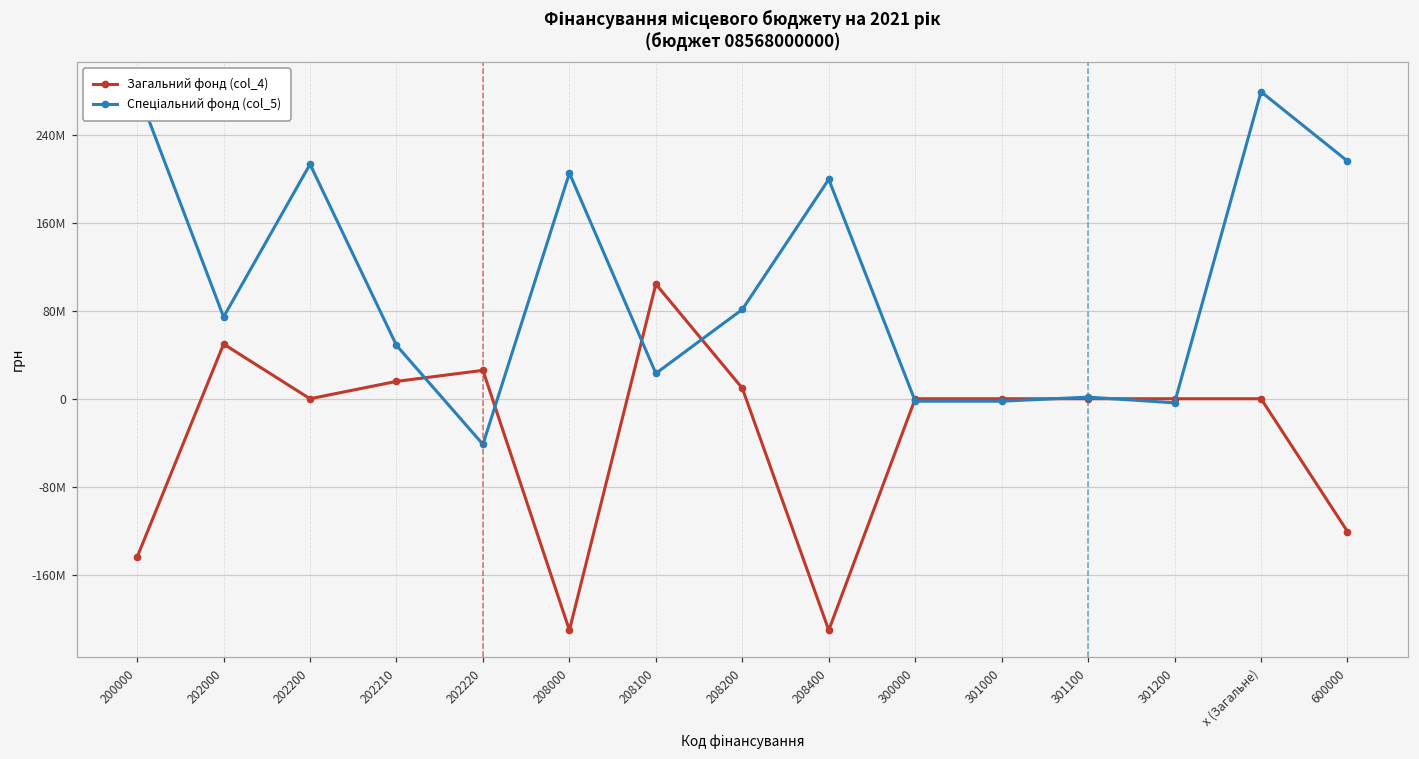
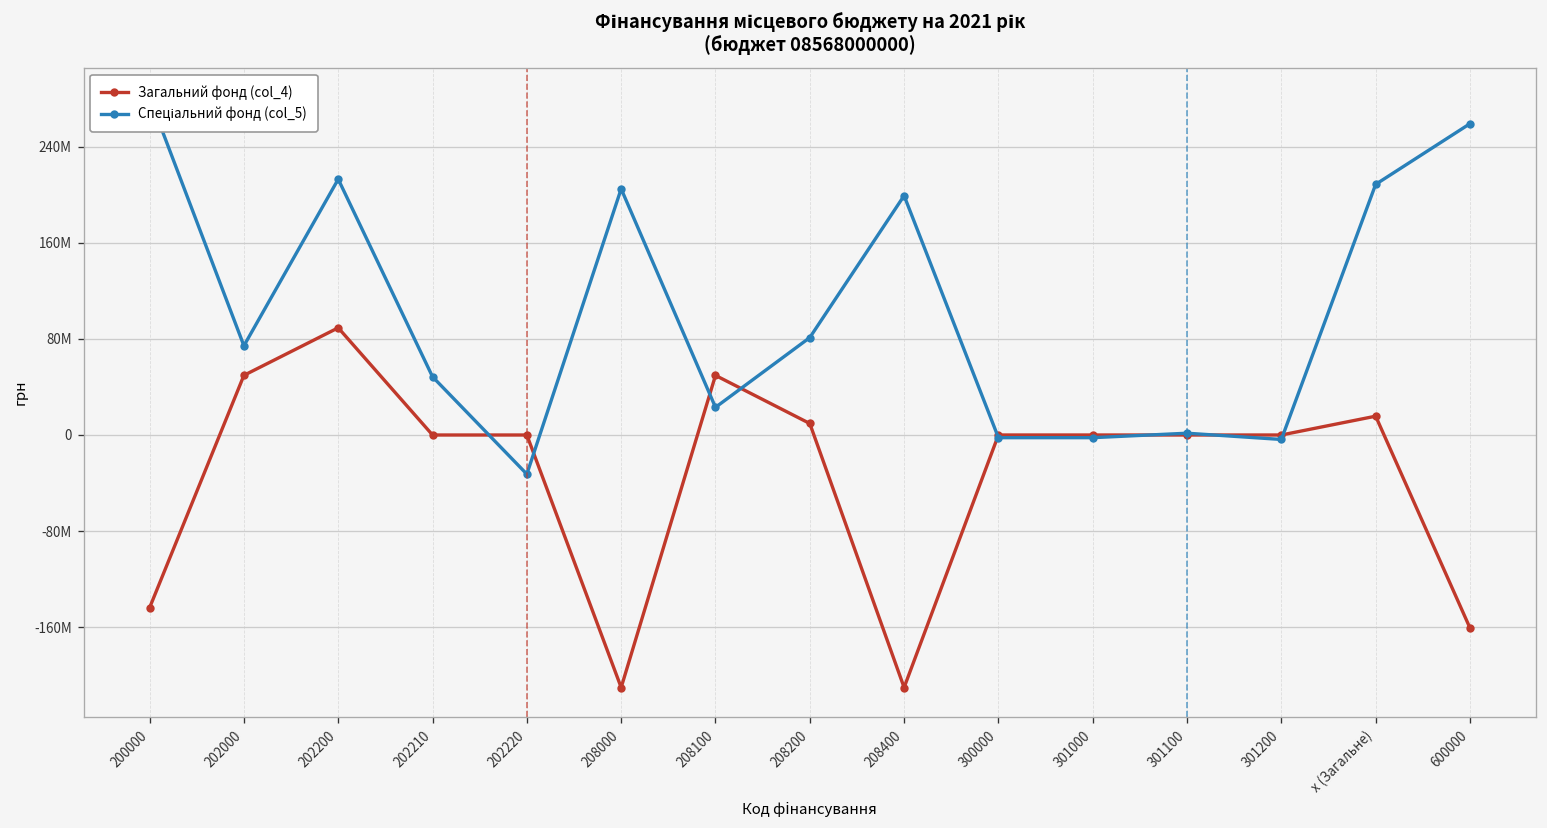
  {
    "Загальний фонд (col_4)": {
      "200000": -144000000,
      "202000": 50000000,
-     "202200": 0,
-     "202210": 16000000,
-     "202220": 26000000,
+     "202200": 89000000,
+     "202210": 0,
+     "202220": 0,
      "208000": -210000000,
-     "208100": 104000000,
+     "208100": 50000000,
      "208200": 10000000,
      "208400": -210000000,
      "301200": 0,
-     "x (Загальне)": 0,
-     "600000": -121000000
+     "x (Загальне)": 16000000,
+     "600000": -161000000
    },
    "Спеціальний фонд (col_5)": {
      "202000": 74000000,
      "202200": 213000000,
      "202210": 49000000,
-     "202220": -41000000,
+     "202220": -33000000,
      "208000": 205000000,
      "208100": 23000000,
      "208200": 81000000,
      "208400": 199000000,
      "301200": -4000000,
-     "x (Загальне)": 279000000,
-     "600000": 216000000
+     "x (Загальне)": 209000000,
+     "600000": 259000000
    }
  }
